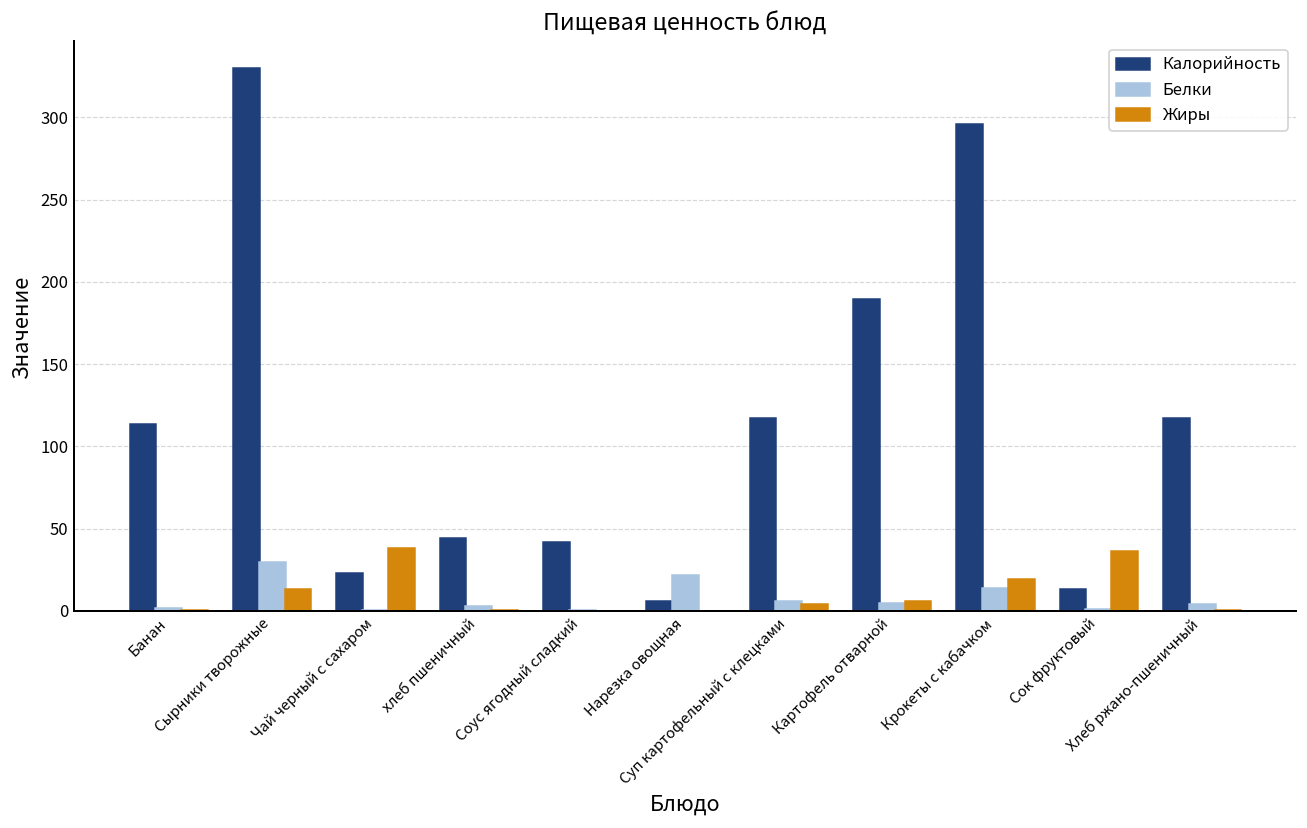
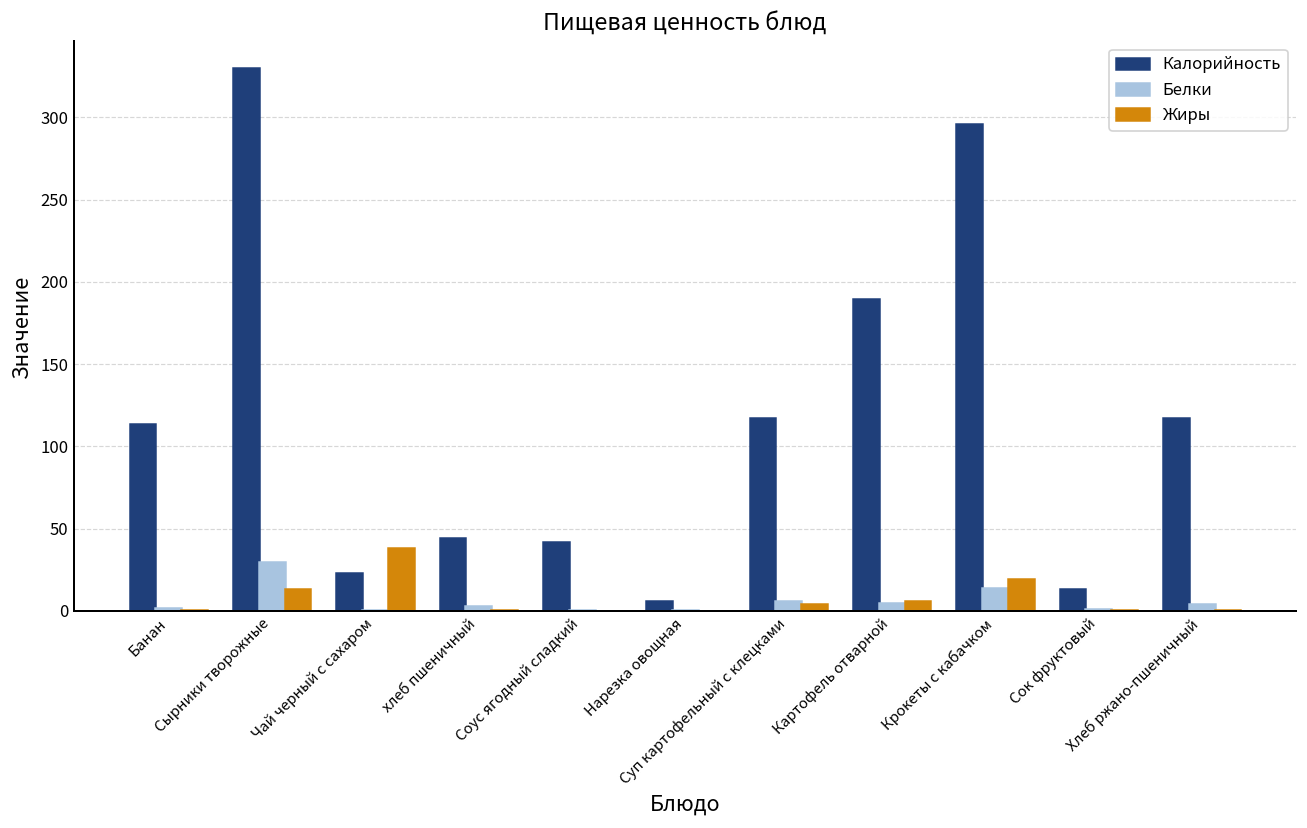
  {
    "Калорийность": {
      "Банан": 113,
      "Сырники творожные": 330,
      "Чай черный с сахаром": 23,
      "хлеб пшеничный": 44,
      "Соус ягодный сладкий": 42,
      "Нарезка овощная": 6,
      "Суп картофельный с клецками": 117,
      "Картофель отварной": 190,
      "Крокеты с кабачком": 296,
      "Сок фруктовый": 14,
      "Хлеб ржано-пшеничный": 117
    },
    "Белки": {
      "Сырники творожные": 30,
      "хлеб пшеничный": 3,
-     "Нарезка овощная": 22,
+     "Нарезка овощная": 0,
      "Суп картофельный с клецками": 6,
      "Картофель отварной": 5,
      "Крокеты с кабачком": 14,
      "Хлеб ржано-пшеничный": 4
    },
    "Жиры": {
      "Сырники творожные": 13,
      "Чай черный с сахаром": 38,
      "Соус ягодный сладкий": 0,
      "Нарезка овощная": 0,
      "Суп картофельный с клецками": 4,
      "Картофель отварной": 6,
      "Крокеты с кабачком": 19,
-     "Сок фруктовый": 36
+     "Сок фруктовый": 0
    }
  }
